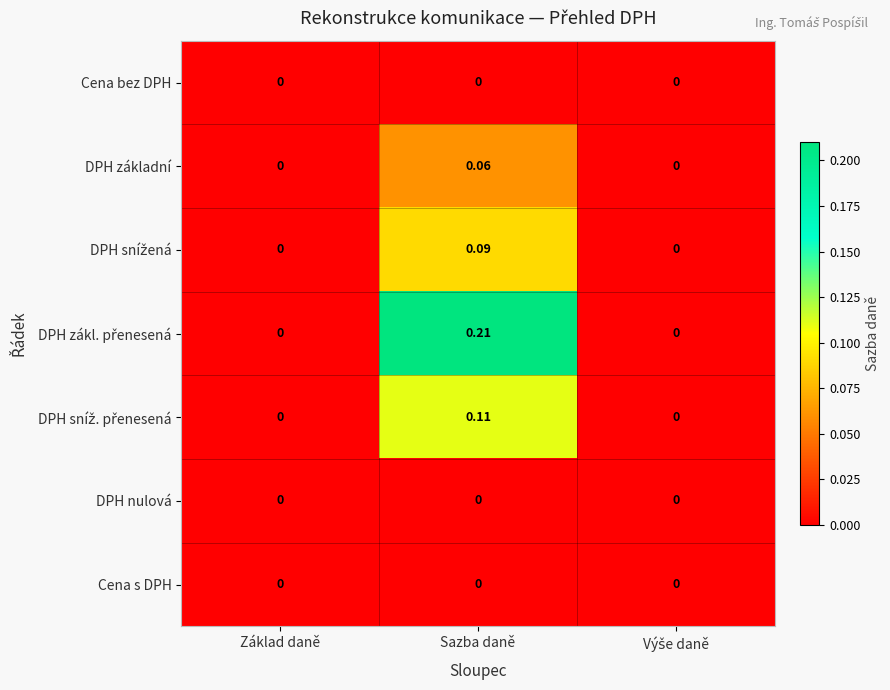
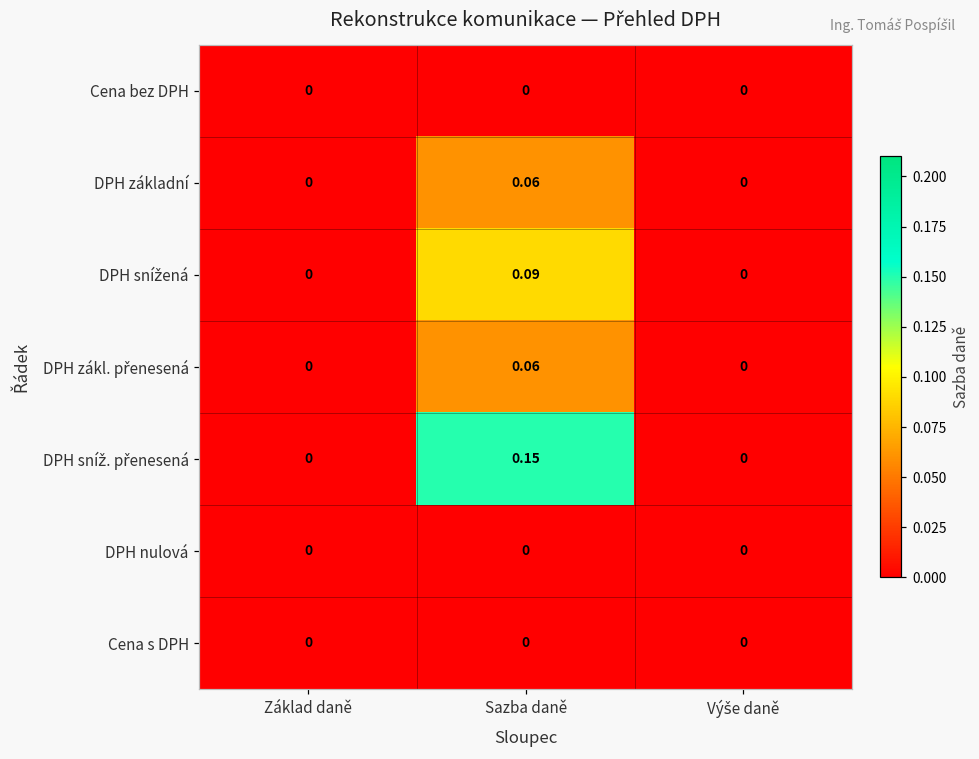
  {
    "Cena bez DPH": {
      "Základ daně": 0,
      "Sazba daně": 0,
      "Výše daně": 0
    },
    "DPH základní": {
      "Základ daně": 0,
      "Sazba daně": 0.06,
      "Výše daně": 0
    },
    "DPH snížená": {
      "Základ daně": 0,
      "Sazba daně": 0.09,
      "Výše daně": 0
    },
    "DPH zákl. přenesená": {
      "Základ daně": 0,
-     "Sazba daně": 0.21,
+     "Sazba daně": 0.06,
      "Výše daně": 0
    },
    "DPH sníž. přenesená": {
      "Základ daně": 0,
-     "Sazba daně": 0.11,
+     "Sazba daně": 0.15,
      "Výše daně": 0
    },
    "DPH nulová": {
      "Základ daně": 0,
      "Sazba daně": 0,
      "Výše daně": 0
    },
    "Cena s DPH": {
      "Základ daně": 0,
      "Sazba daně": 0,
      "Výše daně": 0
    }
  }
